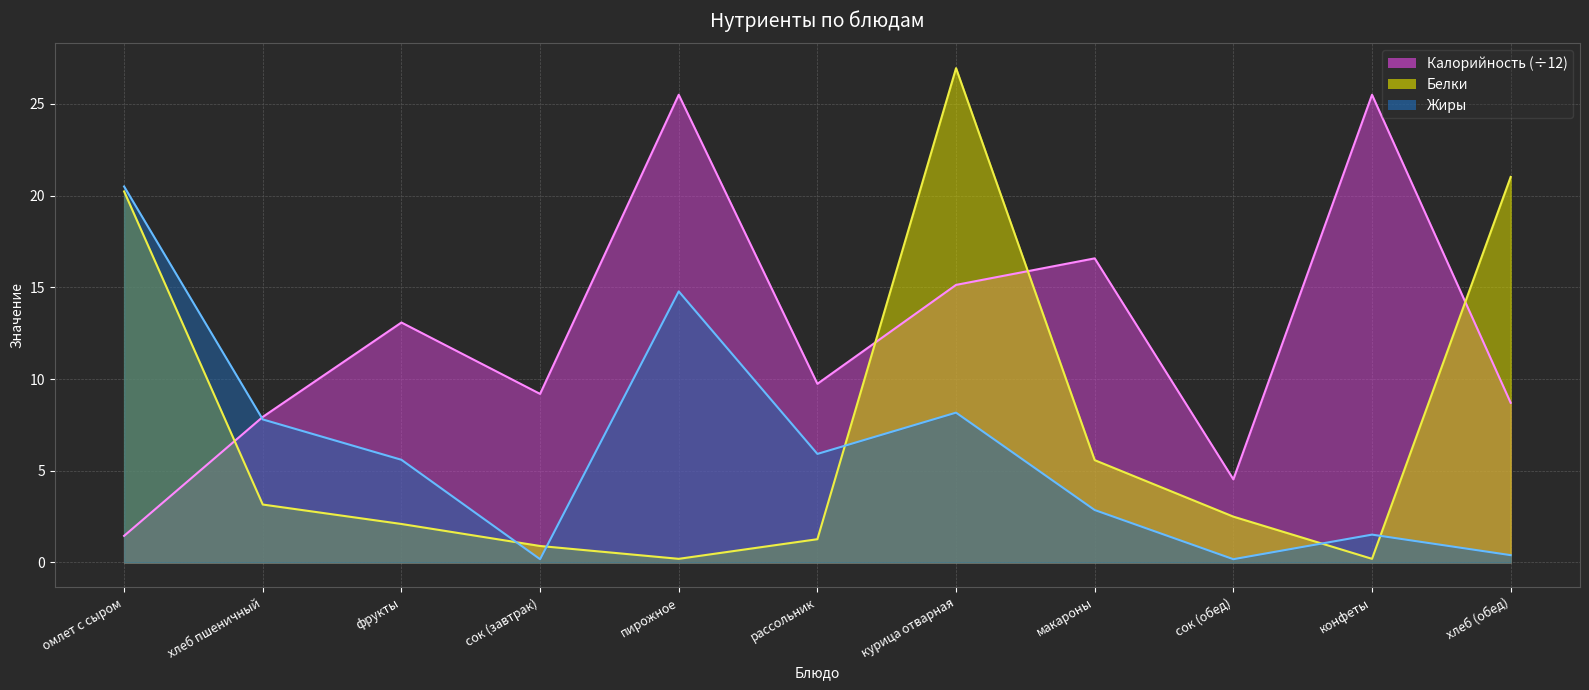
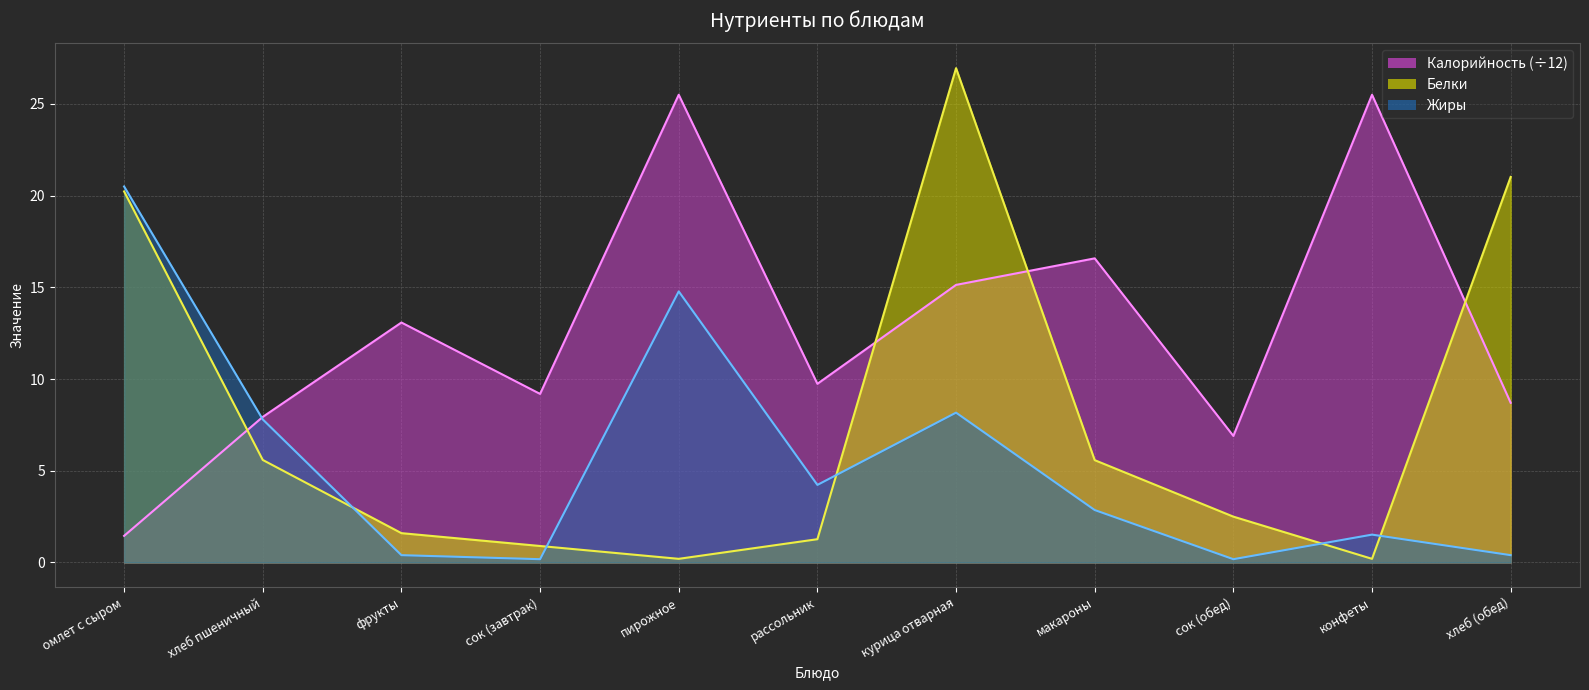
  {
    "Калорийность (÷12)": {
      "омлет с сыром": 1.5,
      "фрукты": 13.1,
      "сок (завтрак)": 9.2,
      "пирожное": 25.5,
      "рассольник": 9.7,
      "курица отварная": 15.1,
      "макароны": 16.6,
-     "сок (обед)": 4.5,
+     "сок (обед)": 6.9,
      "конфеты": 25.5,
      "хлеб (обед)": 8.7
    },
    "Белки": {
      "омлет с сыром": 20.2,
-     "хлеб пшеничный": 3.2,
-     "фрукты": 2.1,
+     "хлеб пшеничный": 5.6,
+     "фрукты": 1.6,
      "сок (завтрак)": 0.9,
      "пирожное": 0.2,
      "рассольник": 1.3,
      "курица отварная": 27.0,
      "макароны": 5.6,
      "сок (обед)": 2.5,
      "конфеты": 0.2,
      "хлеб (обед)": 21.0
    },
    "Жиры": {
      "омлет с сыром": 20.5,
-     "фрукты": 5.6,
+     "фрукты": 0.4,
      "сок (завтрак)": 0.2,
      "пирожное": 14.8,
-     "рассольник": 5.9,
+     "рассольник": 4.2,
      "курица отварная": 8.2,
      "макароны": 2.9,
      "сок (обед)": 0.2,
      "конфеты": 1.5,
      "хлеб (обед)": 0.4
    }
  }
